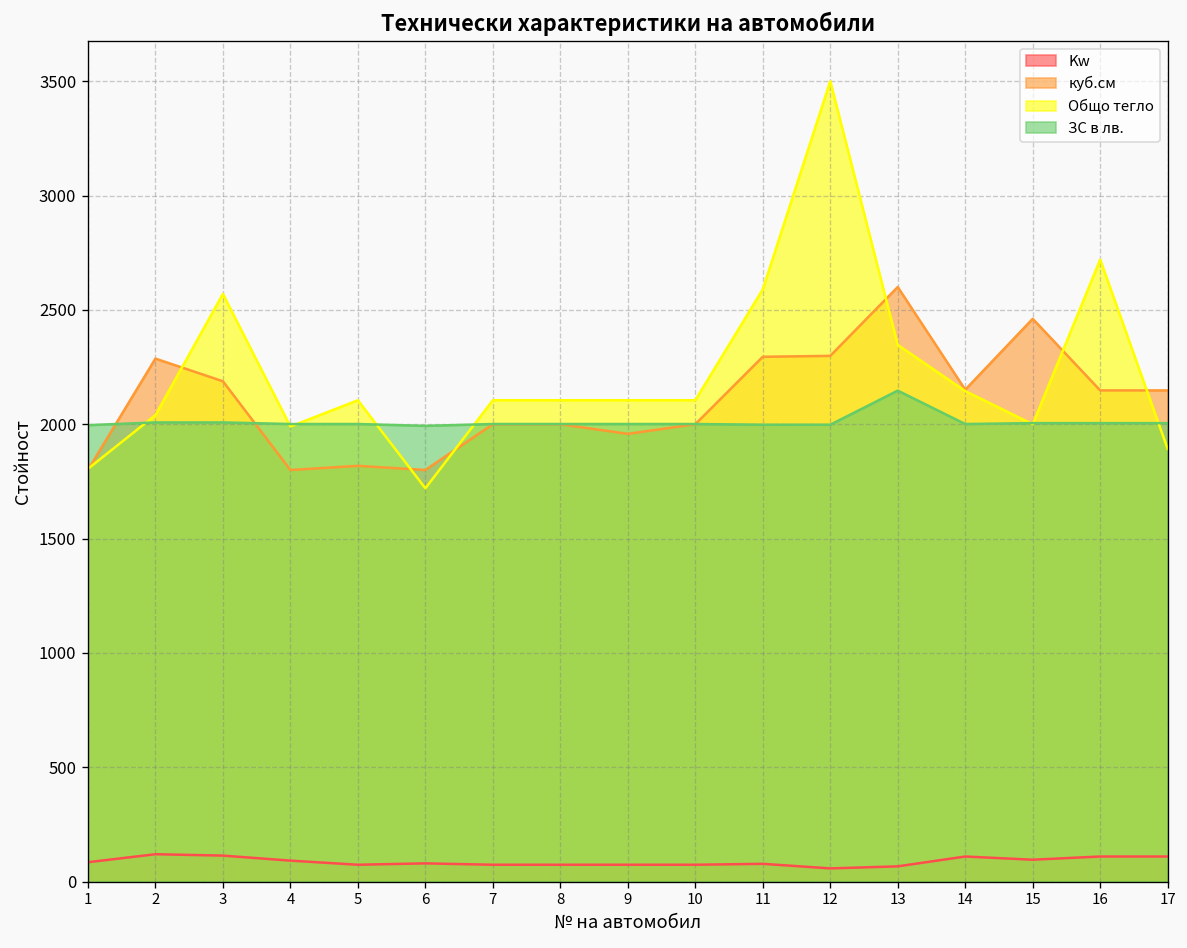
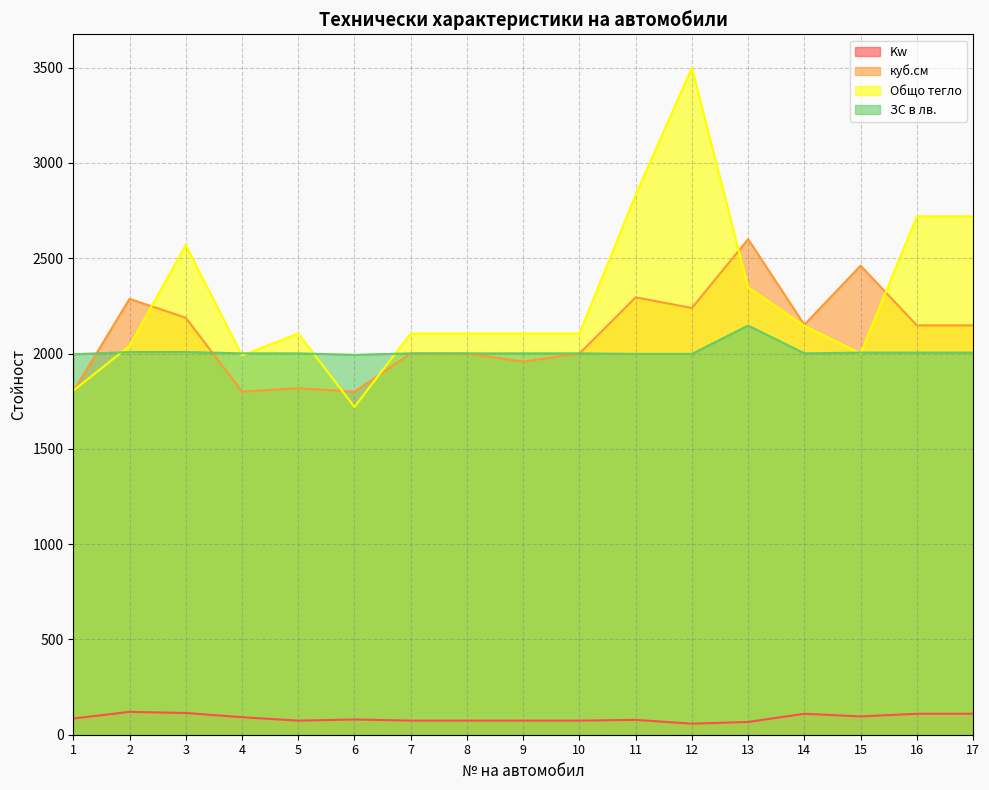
  {
    "Kw": {
      "1": 90,
      "2": 120,
      "3": 110,
      "4": 90,
      "5": 70,
      "6": 80,
      "7": 70,
      "8": 70,
      "9": 70,
      "10": 70,
      "11": 80,
      "12": 60,
      "13": 70,
      "14": 110,
      "15": 100,
      "16": 110,
      "17": 110
    },
    "куб.см": {
      "2": 2290,
      "3": 2190,
      "4": 1800,
      "5": 1820,
      "6": 1800,
      "9": 1960,
      "11": 2300,
-     "12": 2300,
+     "12": 2240,
      "13": 2600,
      "15": 2460,
      "16": 2150,
      "17": 2150
    },
    "Общо тегло": {
      "2": 2040,
      "3": 2570,
      "5": 2110,
      "6": 1720,
      "7": 2110,
      "8": 2110,
      "9": 2110,
      "10": 2110,
-     "11": 2590,
+     "11": 2830,
      "12": 3500,
      "13": 2350,
      "16": 2720,
-     "17": 1890
+     "17": 2720
    },
    "ЗС в лв.": {
      "1": 2000,
      "2": 2010,
      "3": 2010,
      "5": 2000,
      "6": 1990,
      "9": 2000,
      "11": 2000,
      "12": 2000,
      "13": 2150,
      "14": 2000,
      "16": 2010,
      "17": 2010
    }
  }
